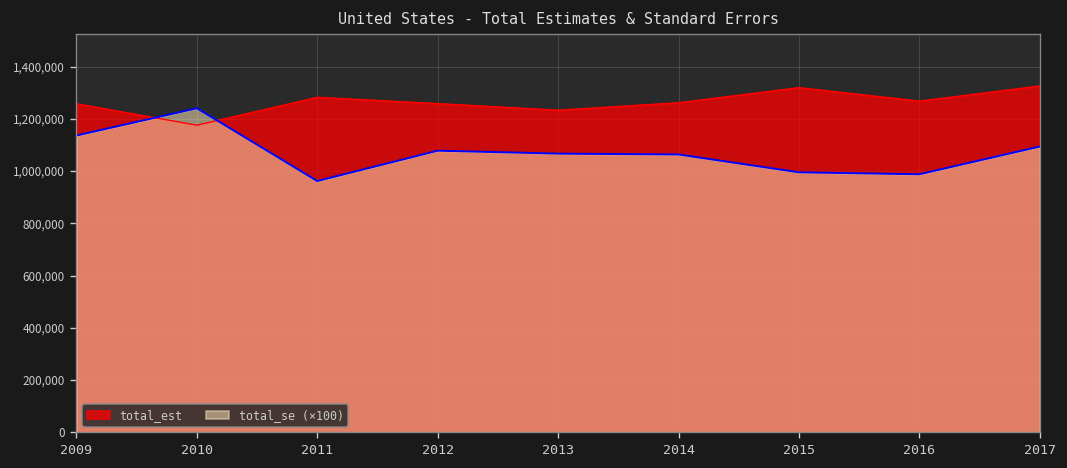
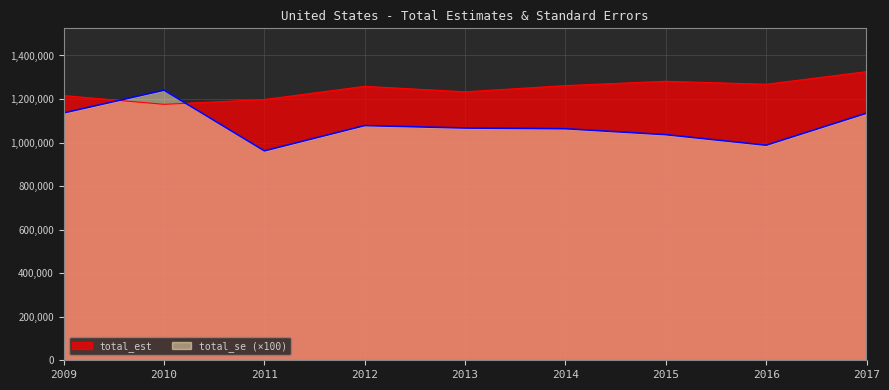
  {
    "total_est": {
-     "2009": "1,260,000",
+     "2009": "1,220,000",
      "2010": "1,180,000",
-     "2011": "1,280,000",
+     "2011": "1,200,000",
      "2012": "1,260,000",
      "2013": "1,230,000",
      "2014": "1,260,000",
-     "2015": "1,320,000",
+     "2015": "1,280,000",
      "2016": "1,270,000",
      "2017": "1,330,000"
    },
    "total_se (×100)": {
      "2009": "1,140,000",
      "2010": "1,240,000",
      "2011": "960,000",
      "2012": "1,080,000",
      "2013": "1,070,000",
      "2014": "1,060,000",
-     "2015": "1,000,000",
+     "2015": "1,040,000",
      "2016": "990,000",
-     "2017": "1,090,000"
+     "2017": "1,130,000"
    }
  }
